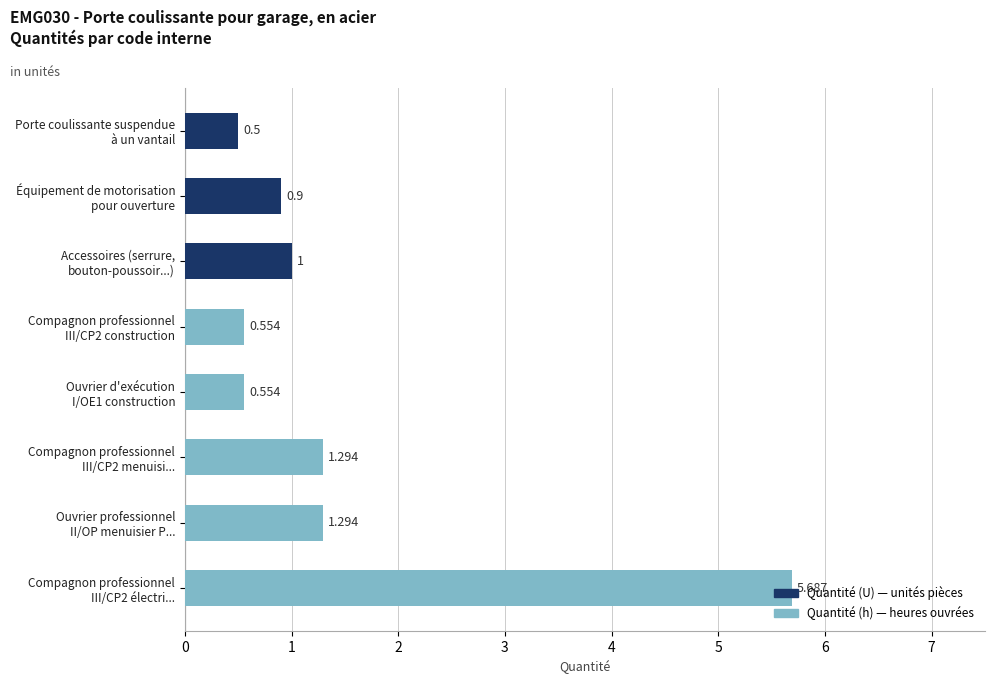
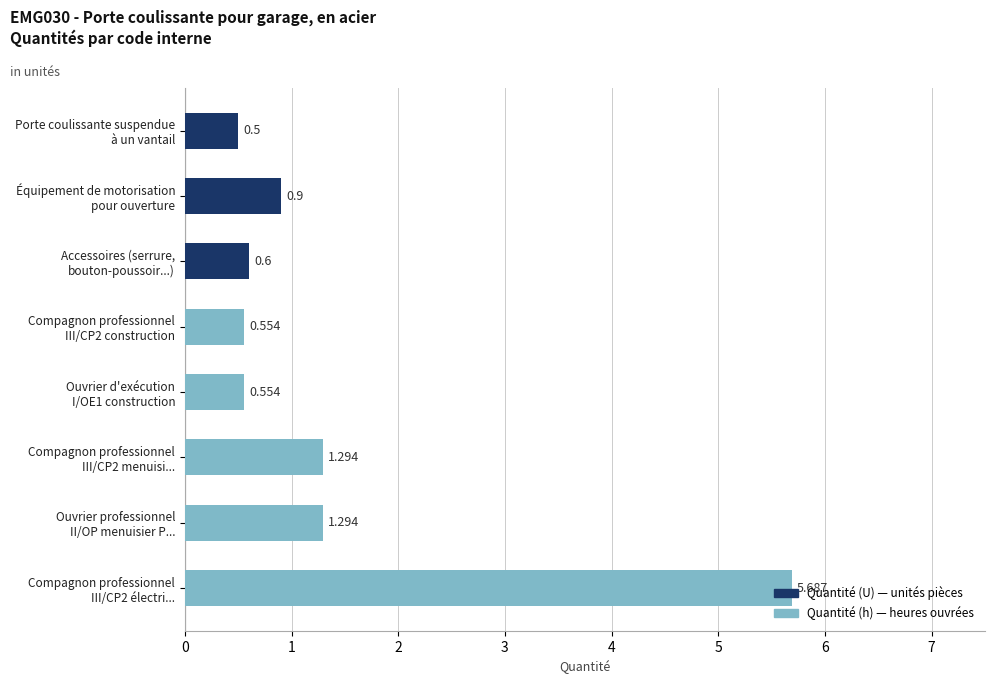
  {
    "Quantité (U) — unités pièces": {
      "Porte coulissante suspendue à un vantail": 0.5,
      "Équipement de motorisation pour ouverture": 0.9,
-     "Accessoires (serrure, bouton-poussoir...)": 1
+     "Accessoires (serrure, bouton-poussoir...)": 0.6
    }
  }
